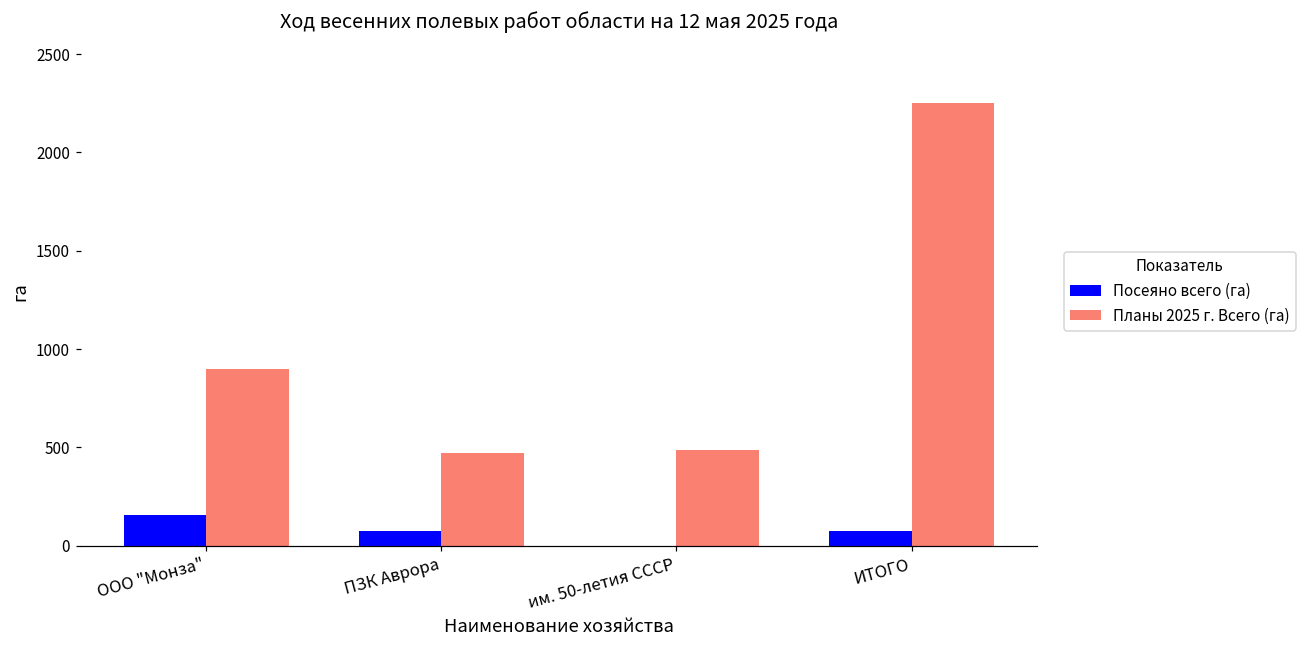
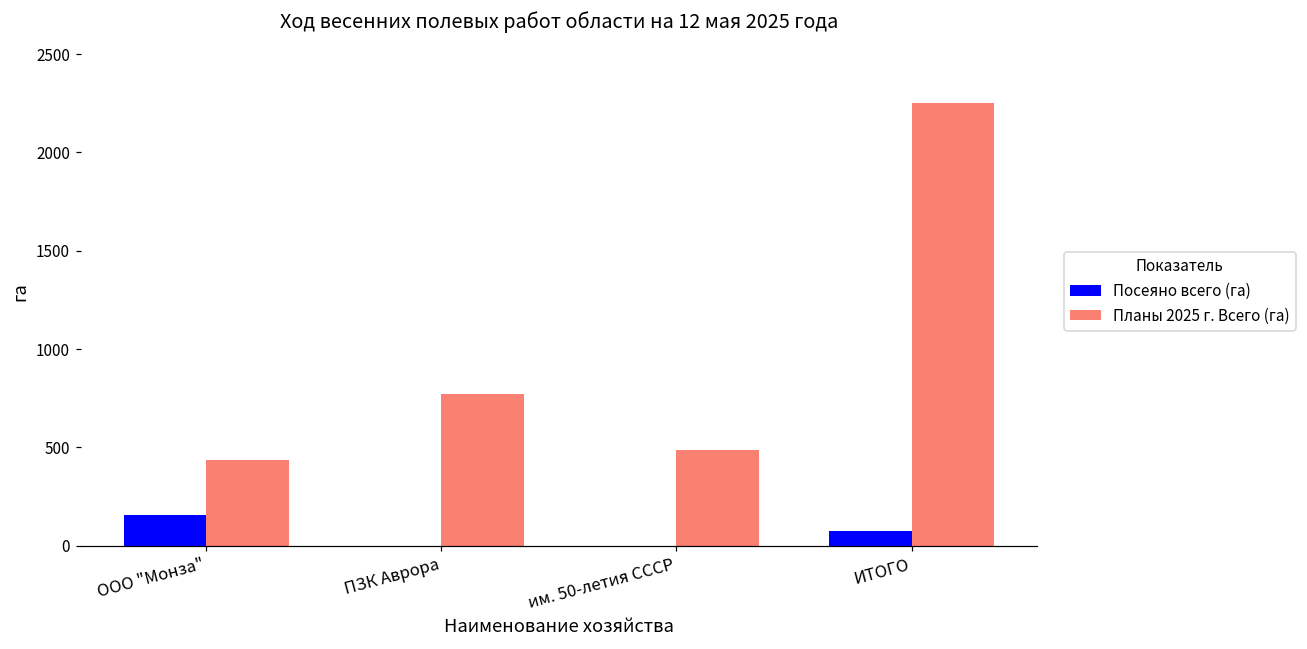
  {
    "Посеяно всего (га)": {
      "ООО \"Монза\"": 160,
-     "ПЗК Аврора": 80,
+     "ПЗК Аврора": 0,
      "им. 50-летия СССР": 0,
      "ИТОГО": 80
    },
    "Планы 2025 г. Всего (га)": {
-     "ООО \"Монза\"": 900,
-     "ПЗК Аврора": 470,
+     "ООО \"Монза\"": 440,
+     "ПЗК Аврора": 770,
      "им. 50-летия СССР": 490,
      "ИТОГО": 2250
    }
  }
